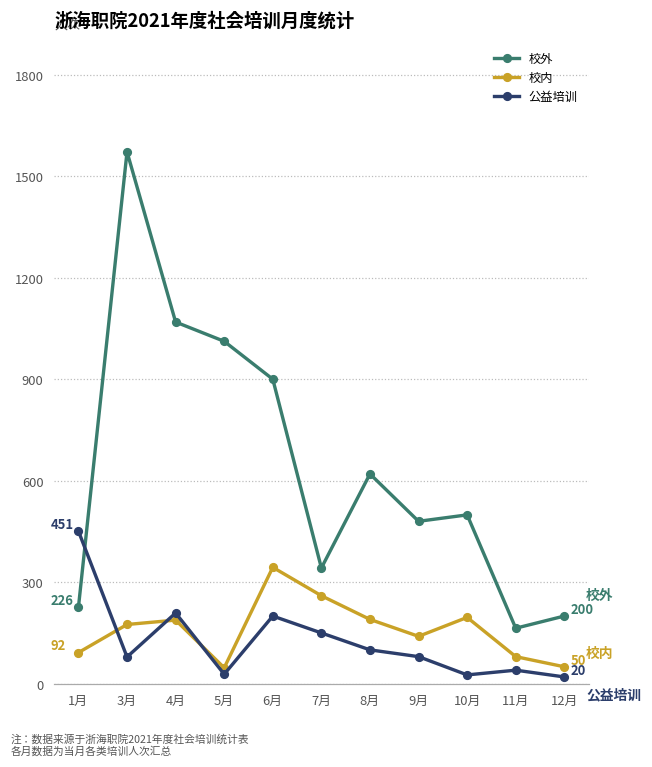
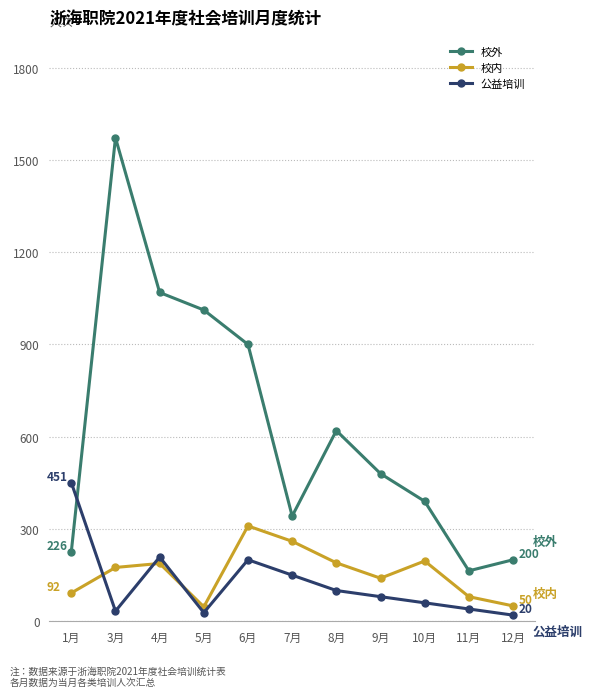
  {
    "校外": {
      "3月": 1570,
      "4月": 1070,
      "5月": 1010,
      "6月": 900,
      "7月": 340,
      "8月": 620,
      "9月": 480,
-     "10月": 500,
+     "10月": 390,
      "11月": 160
    },
    "校内": {
      "3月": 180,
      "4月": 190,
      "5月": 50,
-     "6月": 340,
+     "6月": 310,
      "7月": 260,
      "8月": 190,
      "9月": 140,
      "10月": 200,
      "11月": 80
    },
    "公益培训": {
-     "3月": 80,
+     "3月": 30,
      "4月": 210,
      "5月": 30,
      "6月": 200,
      "7月": 150,
      "8月": 100,
      "9月": 80,
-     "10月": 30,
+     "10月": 60,
      "11月": 40
    }
  }
